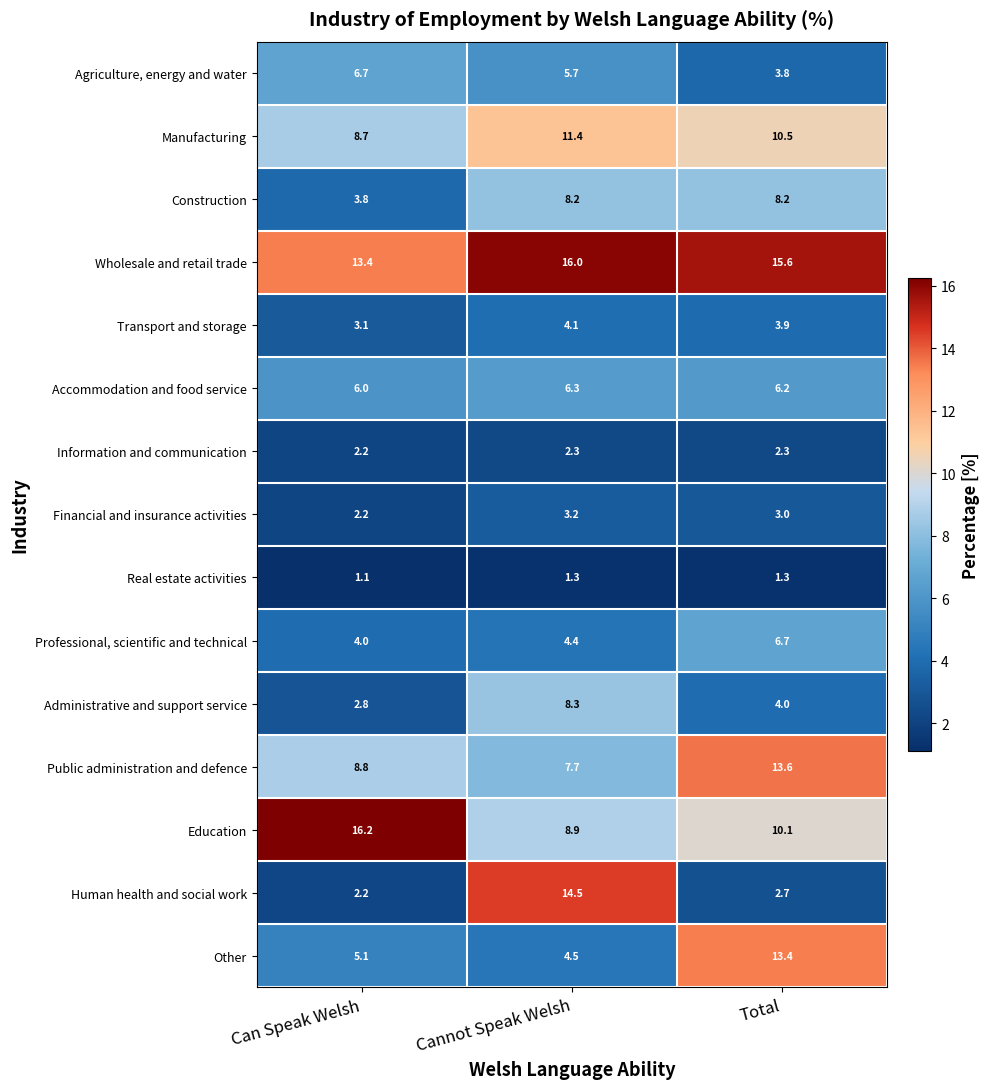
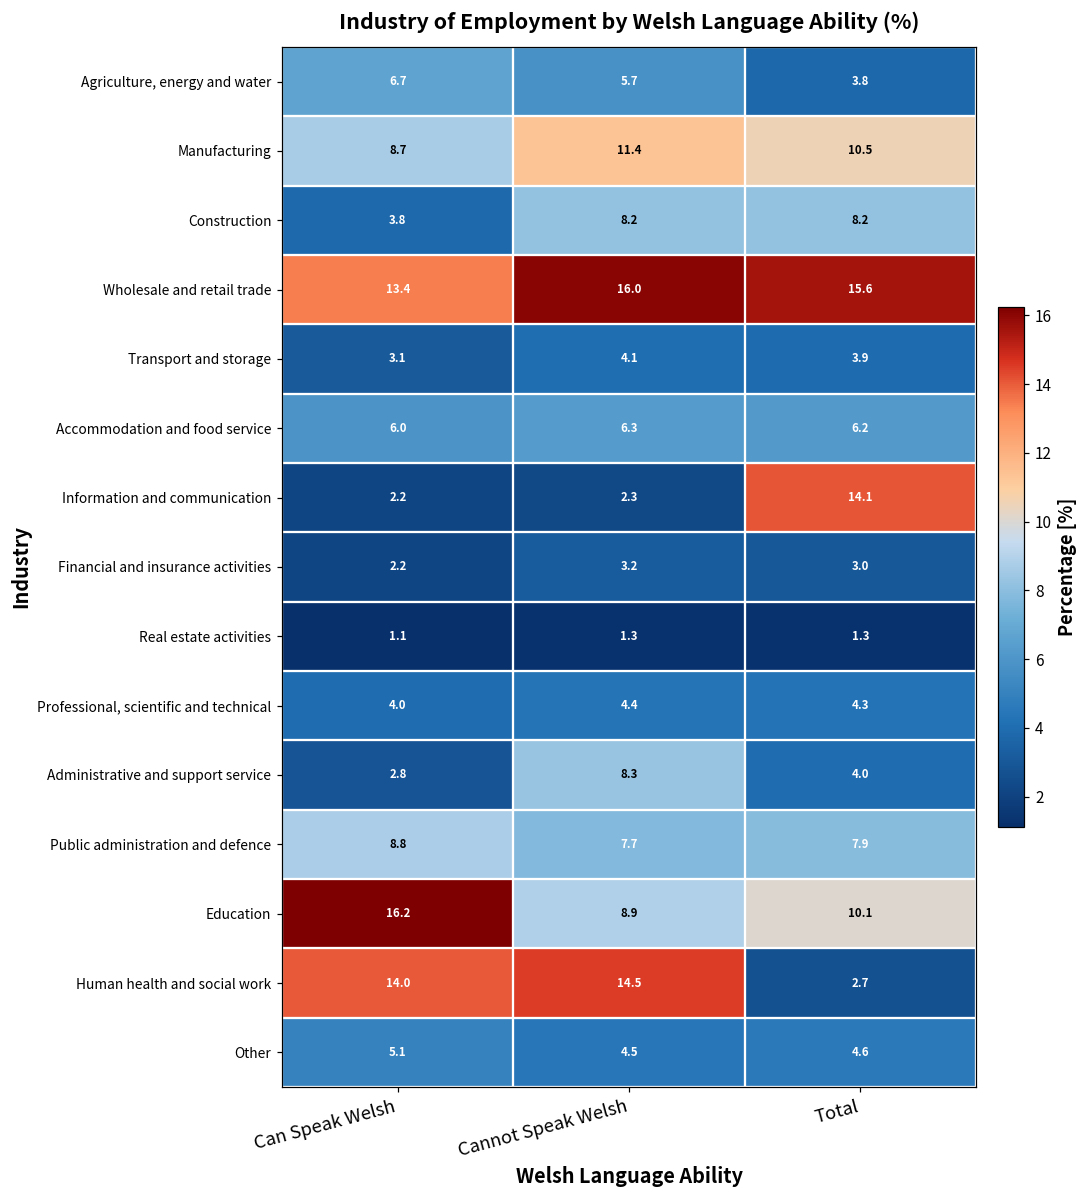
  {
    "Agriculture, energy and water": {
      "Can Speak Welsh": 6.7,
      "Cannot Speak Welsh": 5.7,
      "Total": 3.8
    },
    "Manufacturing": {
      "Can Speak Welsh": 8.7,
      "Cannot Speak Welsh": 11.4,
      "Total": 10.5
    },
    "Construction": {
      "Can Speak Welsh": 3.8,
      "Cannot Speak Welsh": 8.2,
      "Total": 8.2
    },
    "Wholesale and retail trade": {
      "Can Speak Welsh": 13.4,
      "Cannot Speak Welsh": 16.0,
      "Total": 15.6
    },
    "Transport and storage": {
      "Can Speak Welsh": 3.1,
      "Cannot Speak Welsh": 4.1,
      "Total": 3.9
    },
    "Accommodation and food service": {
      "Can Speak Welsh": 6.0,
      "Cannot Speak Welsh": 6.3,
      "Total": 6.2
    },
    "Information and communication": {
      "Can Speak Welsh": 2.2,
      "Cannot Speak Welsh": 2.3,
-     "Total": 2.3
+     "Total": 14.1
    },
    "Financial and insurance activities": {
      "Can Speak Welsh": 2.2,
      "Cannot Speak Welsh": 3.2,
      "Total": 3.0
    },
    "Real estate activities": {
      "Can Speak Welsh": 1.1,
      "Cannot Speak Welsh": 1.3,
      "Total": 1.3
    },
    "Professional, scientific and technical": {
      "Can Speak Welsh": 4.0,
      "Cannot Speak Welsh": 4.4,
-     "Total": 6.7
+     "Total": 4.3
    },
    "Administrative and support service": {
      "Can Speak Welsh": 2.8,
      "Cannot Speak Welsh": 8.3,
      "Total": 4.0
    },
    "Public administration and defence": {
      "Can Speak Welsh": 8.8,
      "Cannot Speak Welsh": 7.7,
-     "Total": 13.6
+     "Total": 7.9
    },
    "Education": {
      "Can Speak Welsh": 16.2,
      "Cannot Speak Welsh": 8.9,
      "Total": 10.1
    },
    "Human health and social work": {
-     "Can Speak Welsh": 2.2,
+     "Can Speak Welsh": 14.0,
      "Cannot Speak Welsh": 14.5,
      "Total": 2.7
    },
    "Other": {
      "Can Speak Welsh": 5.1,
      "Cannot Speak Welsh": 4.5,
-     "Total": 13.4
+     "Total": 4.6
    }
  }
